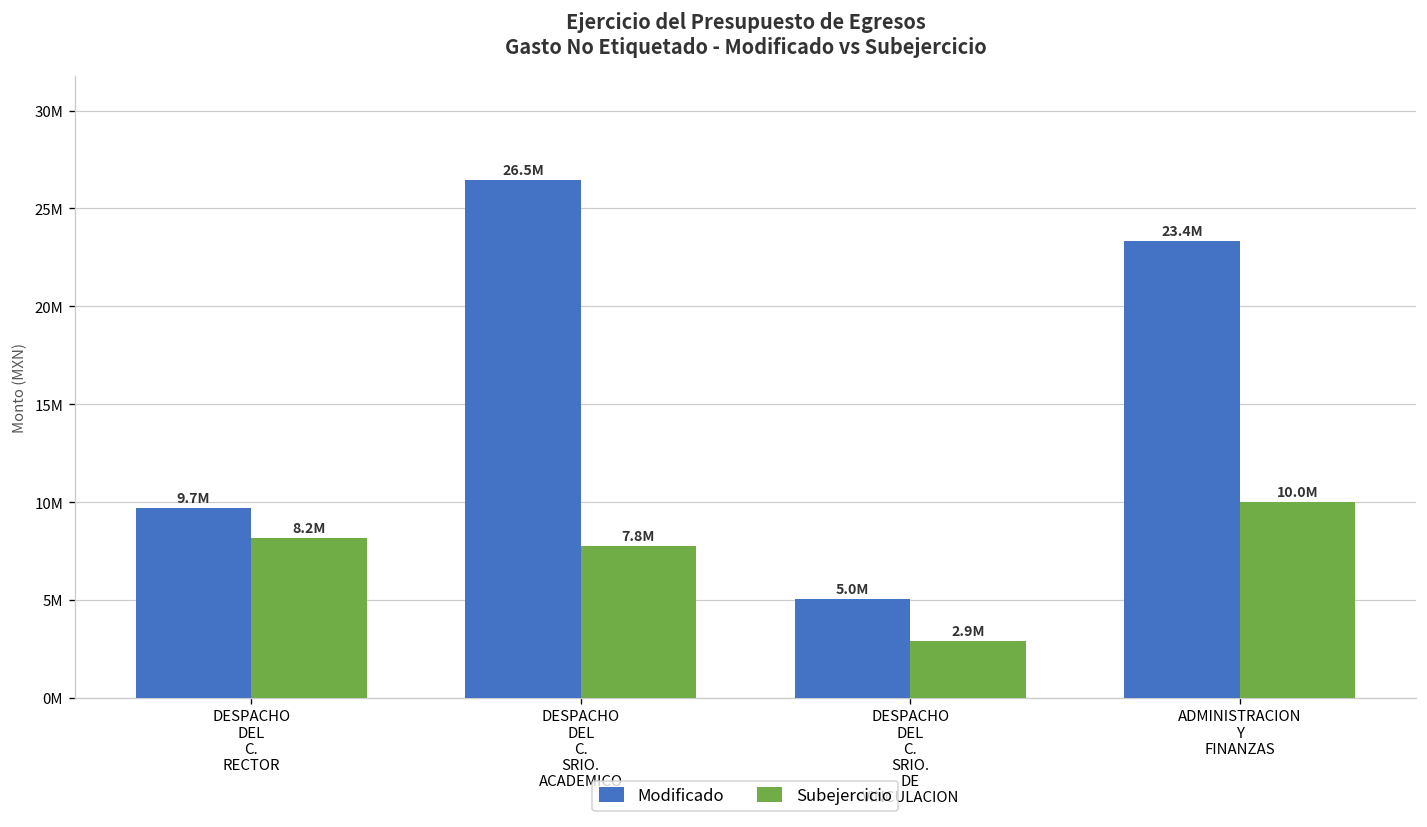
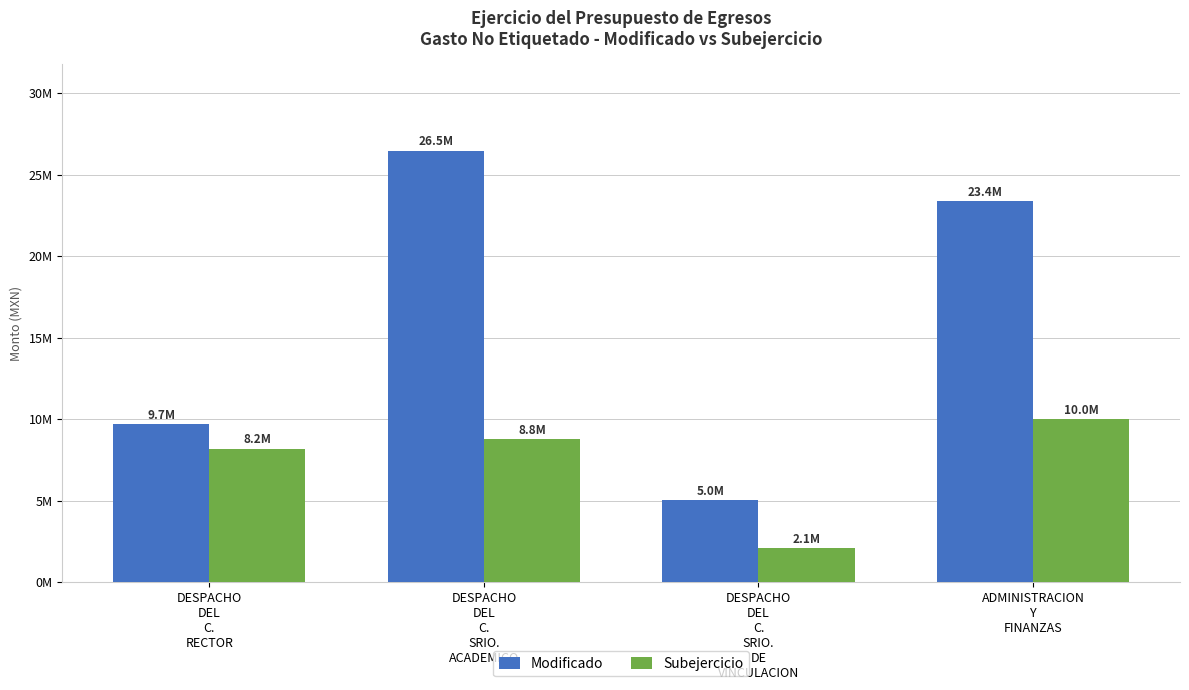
  {
    "Modificado": {
      "DESPACHO DEL C. RECTOR": "9.7M",
      "DESPACHO DEL C. SRIO. ACADEMICO": "26.5M",
      "DESPACHO DEL C. SRIO. DE VINCULACION": "5.0M",
      "ADMINISTRACION Y FINANZAS": "23.4M"
    },
    "Subejercicio": {
      "DESPACHO DEL C. RECTOR": "8.2M",
-     "DESPACHO DEL C. SRIO. ACADEMICO": "7.8M",
-     "DESPACHO DEL C. SRIO. DE VINCULACION": "2.9M",
+     "DESPACHO DEL C. SRIO. ACADEMICO": "8.8M",
+     "DESPACHO DEL C. SRIO. DE VINCULACION": "2.1M",
      "ADMINISTRACION Y FINANZAS": "10.0M"
    }
  }
